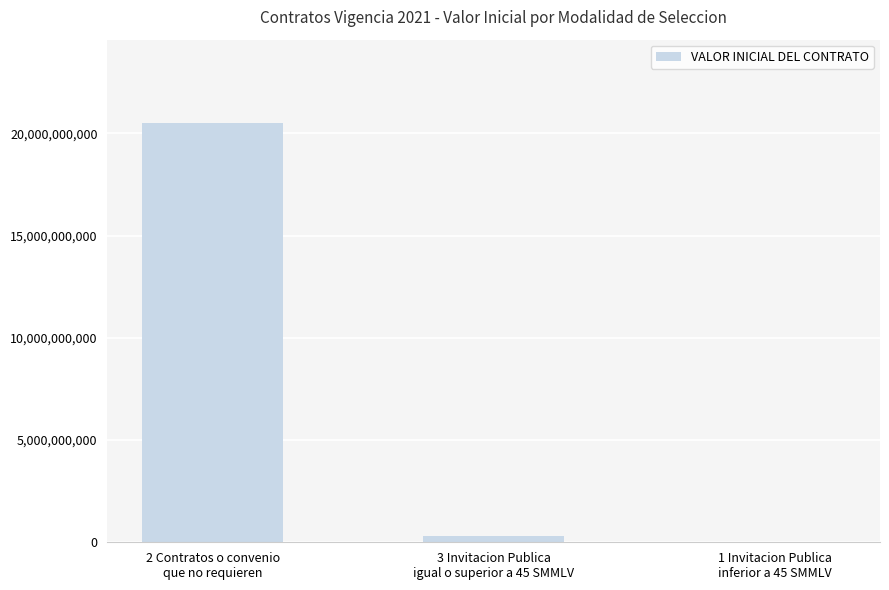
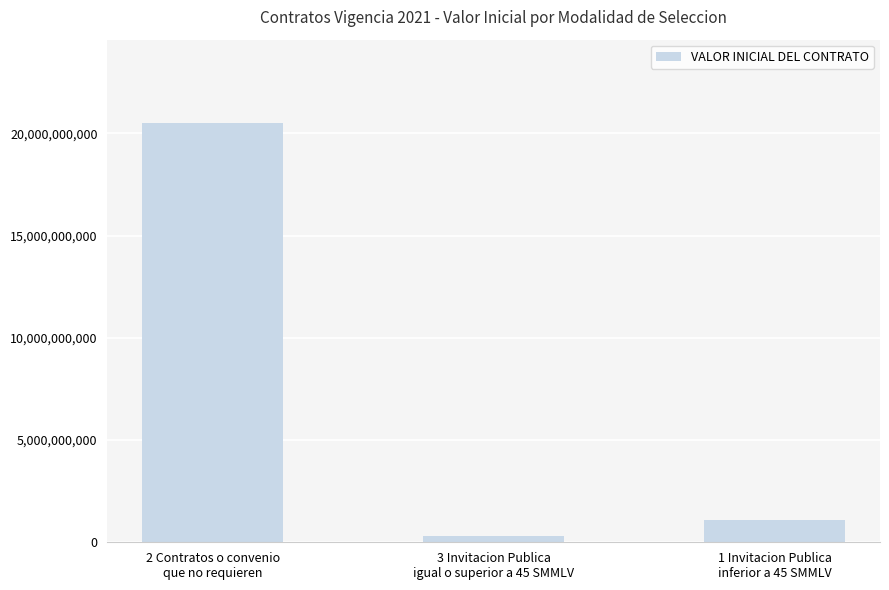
  {
    "2 Contratos o convenio que no requieren": "20,500,000,000",
    "3 Invitacion Publica igual o superior a 45 SMMLV": "300,000,000",
-   "1 Invitacion Publica inferior a 45 SMMLV": "0"
+   "1 Invitacion Publica inferior a 45 SMMLV": "1,100,000,000"
  }
